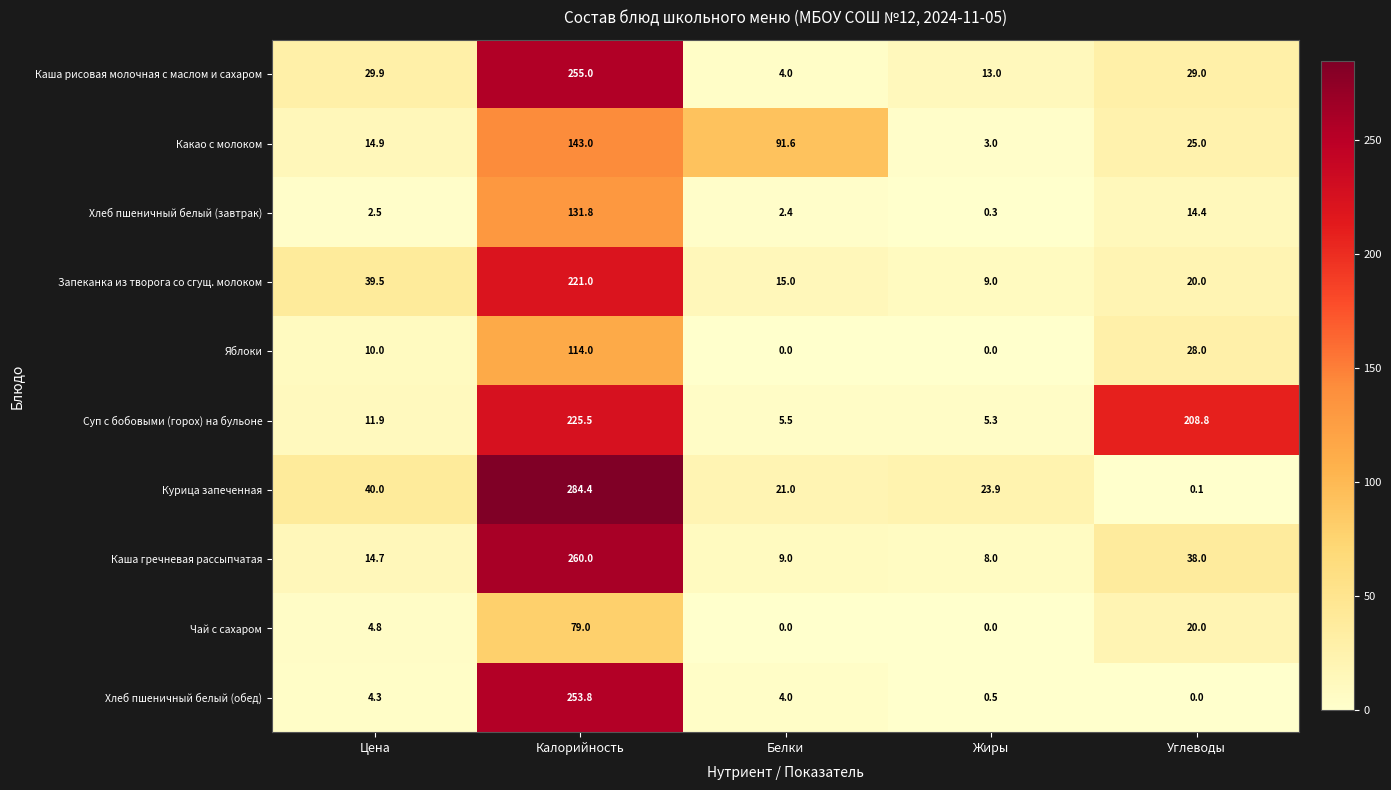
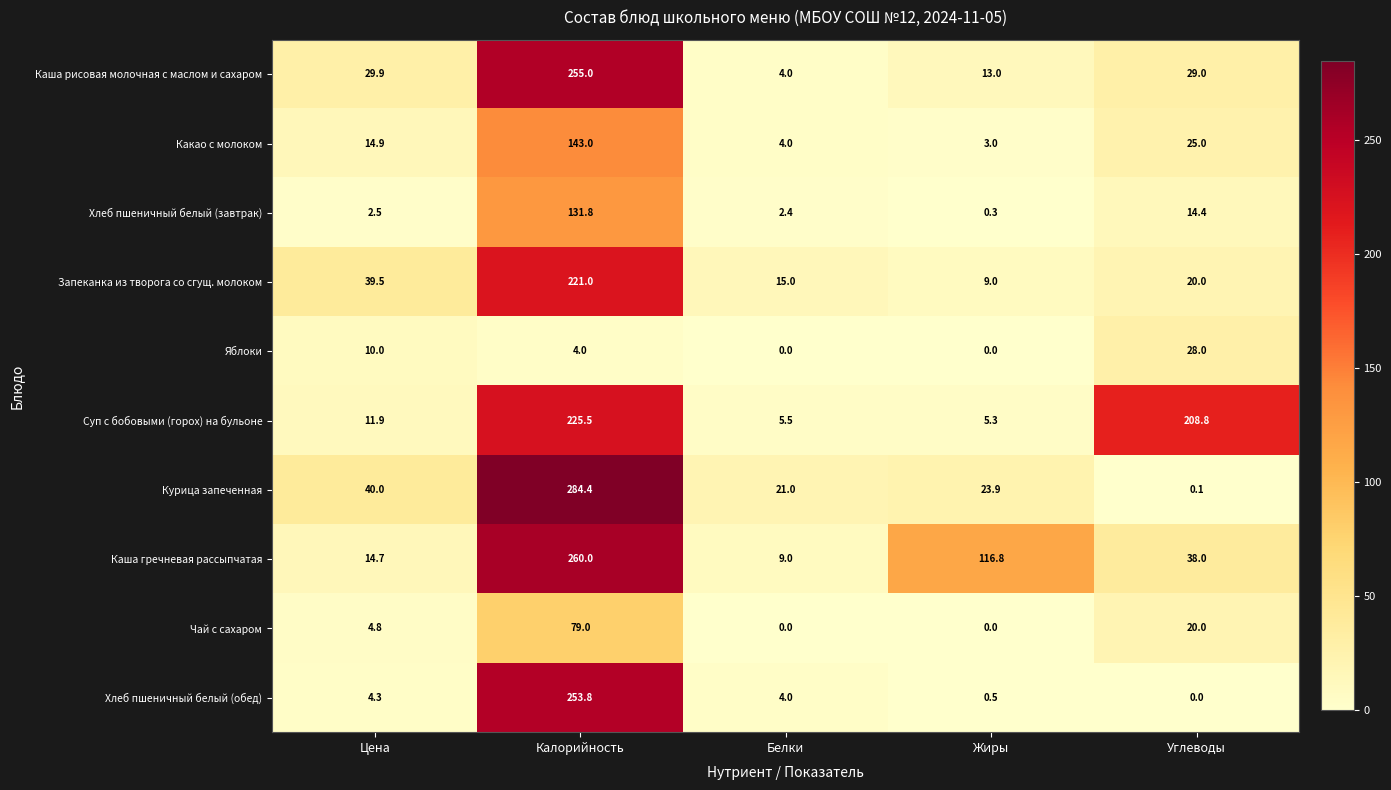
  {
    "Каша рисовая молочная с маслом и сахаром": {
      "Цена": 29.9,
      "Калорийность": 255.0,
      "Белки": 4.0,
      "Жиры": 13.0,
      "Углеводы": 29.0
    },
    "Какао с молоком": {
      "Цена": 14.9,
      "Калорийность": 143.0,
-     "Белки": 91.6,
+     "Белки": 4.0,
      "Жиры": 3.0,
      "Углеводы": 25.0
    },
    "Хлеб пшеничный белый (завтрак)": {
      "Цена": 2.5,
      "Калорийность": 131.8,
      "Белки": 2.4,
      "Жиры": 0.3,
      "Углеводы": 14.4
    },
    "Запеканка из творога со сгущ. молоком": {
      "Цена": 39.5,
      "Калорийность": 221.0,
      "Белки": 15.0,
      "Жиры": 9.0,
      "Углеводы": 20.0
    },
    "Яблоки": {
      "Цена": 10.0,
-     "Калорийность": 114.0,
+     "Калорийность": 4.0,
      "Белки": 0.0,
      "Жиры": 0.0,
      "Углеводы": 28.0
    },
    "Суп с бобовыми (горох) на бульоне": {
      "Цена": 11.9,
      "Калорийность": 225.5,
      "Белки": 5.5,
      "Жиры": 5.3,
      "Углеводы": 208.8
    },
    "Курица запеченная": {
      "Цена": 40.0,
      "Калорийность": 284.4,
      "Белки": 21.0,
      "Жиры": 23.9,
      "Углеводы": 0.1
    },
    "Каша гречневая рассыпчатая": {
      "Цена": 14.7,
      "Калорийность": 260.0,
      "Белки": 9.0,
-     "Жиры": 8.0,
+     "Жиры": 116.8,
      "Углеводы": 38.0
    },
    "Чай с сахаром": {
      "Цена": 4.8,
      "Калорийность": 79.0,
      "Белки": 0.0,
      "Жиры": 0.0,
      "Углеводы": 20.0
    },
    "Хлеб пшеничный белый (обед)": {
      "Цена": 4.3,
      "Калорийность": 253.8,
      "Белки": 4.0,
      "Жиры": 0.5,
      "Углеводы": 0.0
    }
  }
